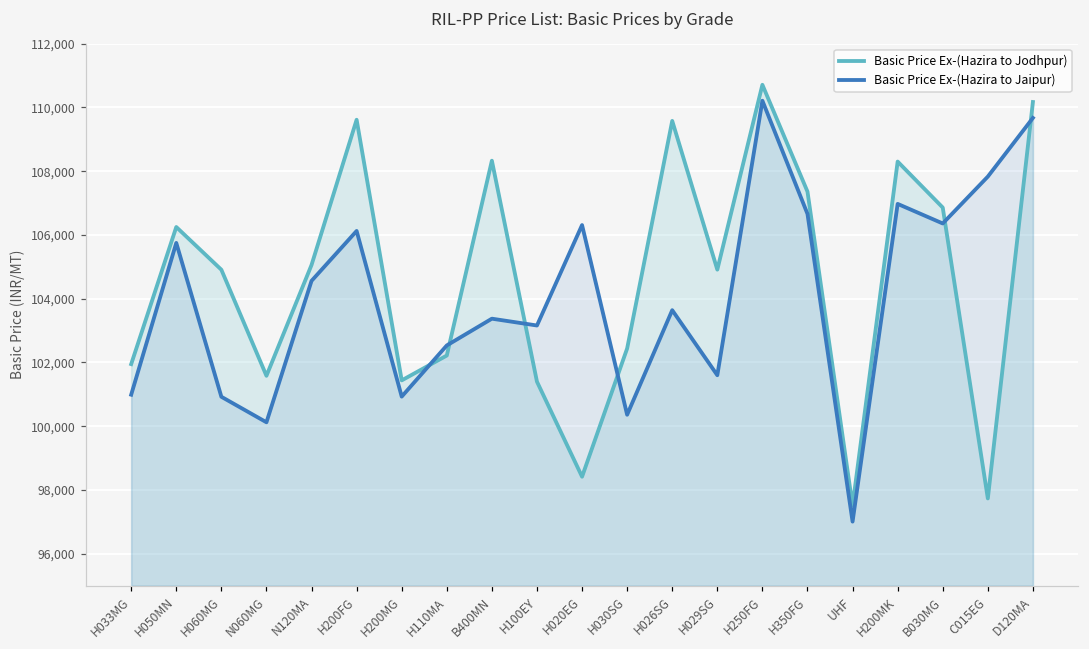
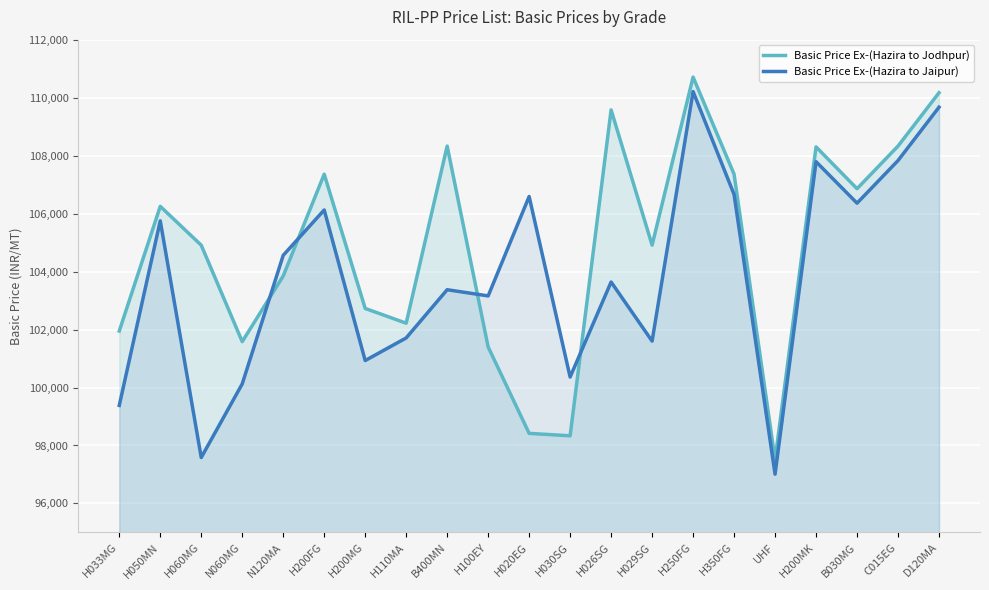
  {
    "Basic Price Ex-(Hazira to Jodhpur)": {
      "H033MG": "101,900",
      "H050MN": "106,200",
      "H060MG": "104,900",
      "N060MG": "101,600",
-     "N120MA": "105,100",
-     "H200FG": "109,600",
-     "H200MG": "101,400",
+     "N120MA": "103,800",
+     "H200FG": "107,400",
+     "H200MG": "102,700",
      "H110MA": "102,200",
      "B400MN": "108,300",
      "H100EY": "101,400",
      "H020EG": "98,400",
-     "H030SG": "102,400",
+     "H030SG": "98,300",
      "H026SG": "109,600",
      "H029SG": "104,900",
      "H250FG": "110,700",
      "H350FG": "107,400",
      "UHF": "97,500",
      "H200MK": "108,300",
      "B030MG": "106,900",
-     "C015EG": "97,700",
+     "C015EG": "108,300",
      "D120MA": "110,200"
    },
    "Basic Price Ex-(Hazira to Jaipur)": {
-     "H033MG": "101,000",
+     "H033MG": "99,400",
      "H050MN": "105,800",
-     "H060MG": "100,900",
+     "H060MG": "97,600",
      "N060MG": "100,100",
      "N120MA": "104,600",
      "H200FG": "106,100",
      "H200MG": "100,900",
-     "H110MA": "102,500",
+     "H110MA": "101,700",
      "B400MN": "103,400",
      "H100EY": "103,200",
-     "H020EG": "106,300",
+     "H020EG": "106,600",
      "H030SG": "100,400",
      "H026SG": "103,600",
      "H029SG": "101,600",
      "H250FG": "110,200",
      "H350FG": "106,700",
      "UHF": "97,000",
-     "H200MK": "107,000",
+     "H200MK": "107,800",
      "B030MG": "106,400",
      "C015EG": "107,800",
      "D120MA": "109,700"
    }
  }
